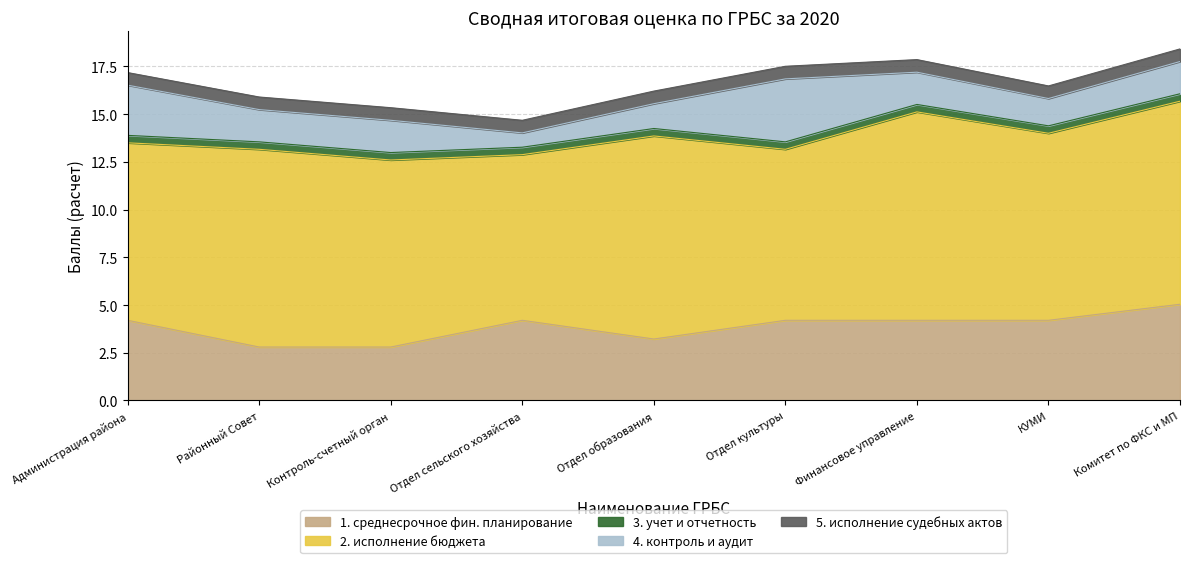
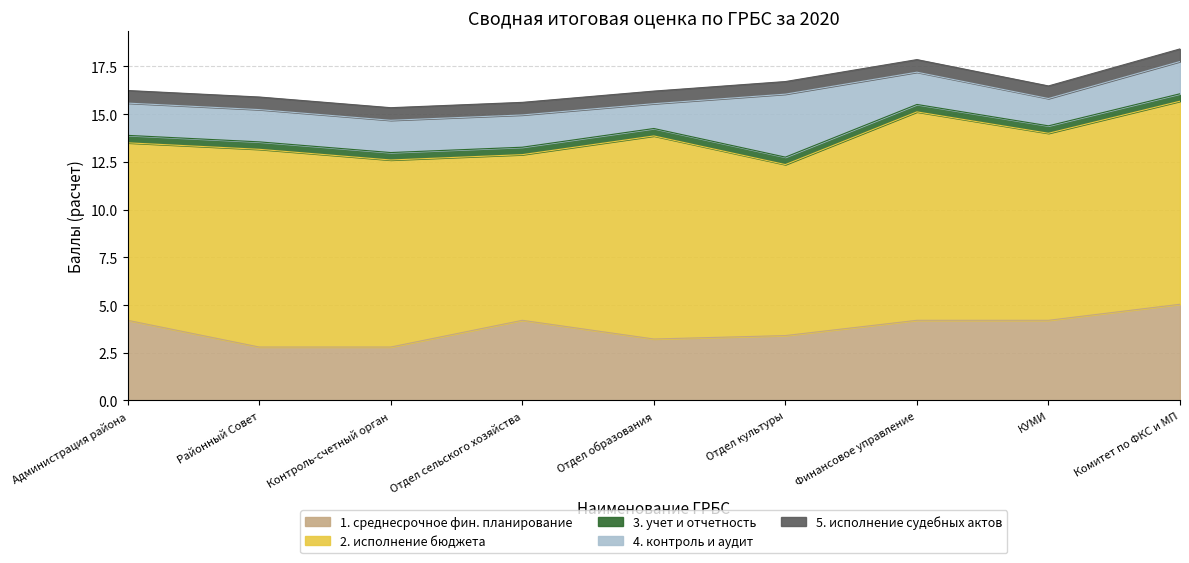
  {
    "1. среднесрочное фин. планирование": {
      "Администрация района": 4.2,
      "Районный Совет": 2.8,
      "Контроль-счетный орган": 2.8,
      "Отдел сельского хозяйства": 4.2,
      "Отдел образования": 3.2,
-     "Отдел культуры": 4.2,
+     "Отдел культуры": 3.4,
      "Финансовое управление": 4.2,
      "КУМИ": 4.2,
      "Комитет по ФКС и МП": 5.0
    },
    "2. исполнение бюджета": {
      "Администрация района": 9.3,
      "Районный Совет": 10.4,
      "Контроль-счетный орган": 9.8,
      "Отдел сельского хозяйства": 8.7,
      "Отдел образования": 10.6,
      "Отдел культуры": 9.0,
      "Финансовое управление": 10.9,
      "КУМИ": 9.8,
      "Комитет по ФКС и МП": 10.6
    },
    "3. учет и отчетность": {
      "Администрация района": 0.4,
      "Районный Совет": 0.4,
      "Контроль-счетный орган": 0.4,
      "Отдел сельского хозяйства": 0.4,
      "Отдел образования": 0.4,
      "Отдел культуры": 0.4,
      "Финансовое управление": 0.4,
      "КУМИ": 0.4,
      "Комитет по ФКС и МП": 0.4
    },
    "4. контроль и аудит": {
-     "Администрация района": 2.6,
+     "Администрация района": 1.7,
      "Районный Совет": 1.7,
      "Контроль-счетный орган": 1.7,
-     "Отдел сельского хозяйства": 0.8,
+     "Отдел сельского хозяйства": 1.7,
      "Отдел образования": 1.3,
      "Отдел культуры": 3.3,
      "Финансовое управление": 1.7,
      "КУМИ": 1.4,
      "Комитет по ФКС и МП": 1.7
    },
    "5. исполнение судебных актов": {
      "Администрация района": 0.7,
      "Районный Совет": 0.7,
      "Контроль-счетный орган": 0.7,
      "Отдел сельского хозяйства": 0.7,
      "Отдел образования": 0.7,
      "Отдел культуры": 0.7,
      "Финансовое управление": 0.7,
      "КУМИ": 0.7,
      "Комитет по ФКС и МП": 0.7
    }
  }
